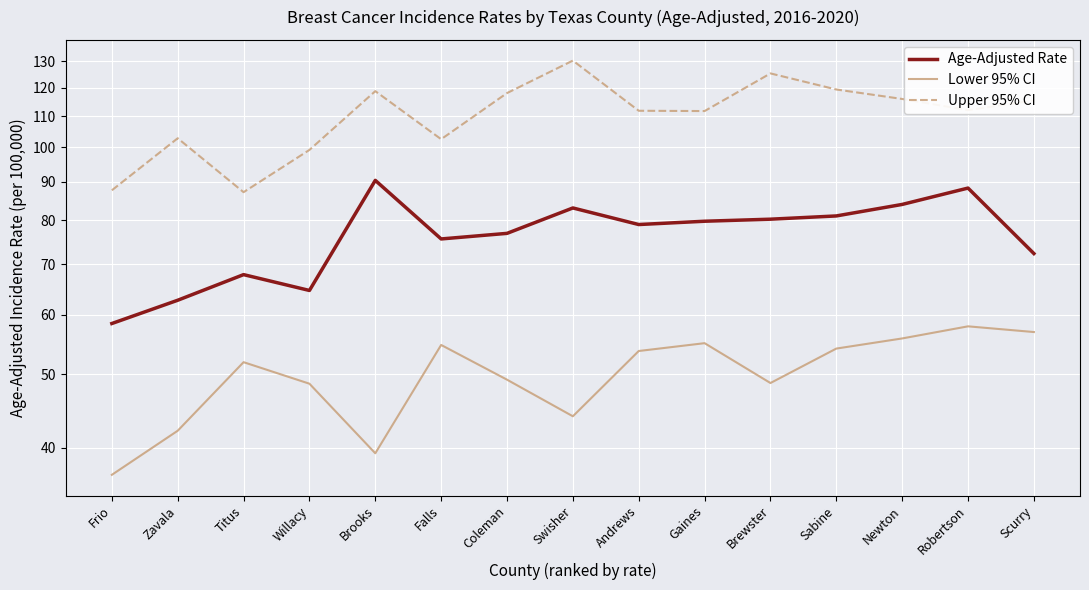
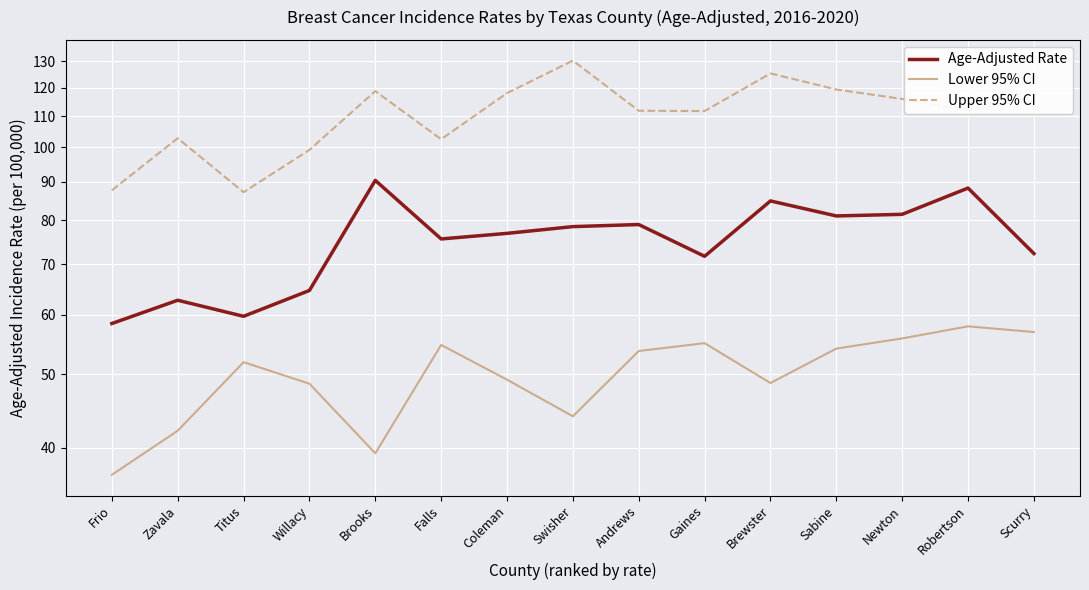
  {
    "Age-Adjusted Rate": {
      "Frio": 58,
      "Zavala": 63,
-     "Titus": 68,
+     "Titus": 60,
      "Willacy": 65,
      "Brooks": 90,
      "Falls": 76,
      "Coleman": 77,
-     "Swisher": 83,
+     "Swisher": 79,
      "Andrews": 79,
-     "Gaines": 80,
-     "Brewster": 80,
+     "Gaines": 72,
+     "Brewster": 85,
      "Sabine": 81,
-     "Newton": 84,
+     "Newton": 82,
      "Robertson": 88,
      "Scurry": 72
    }
  }
